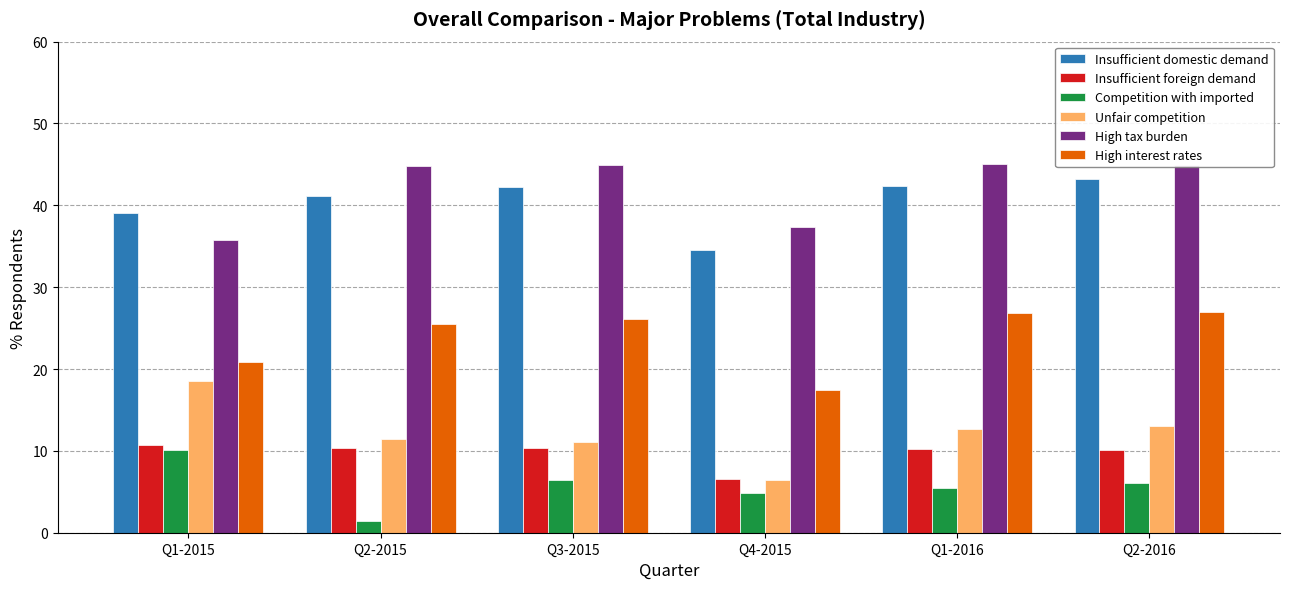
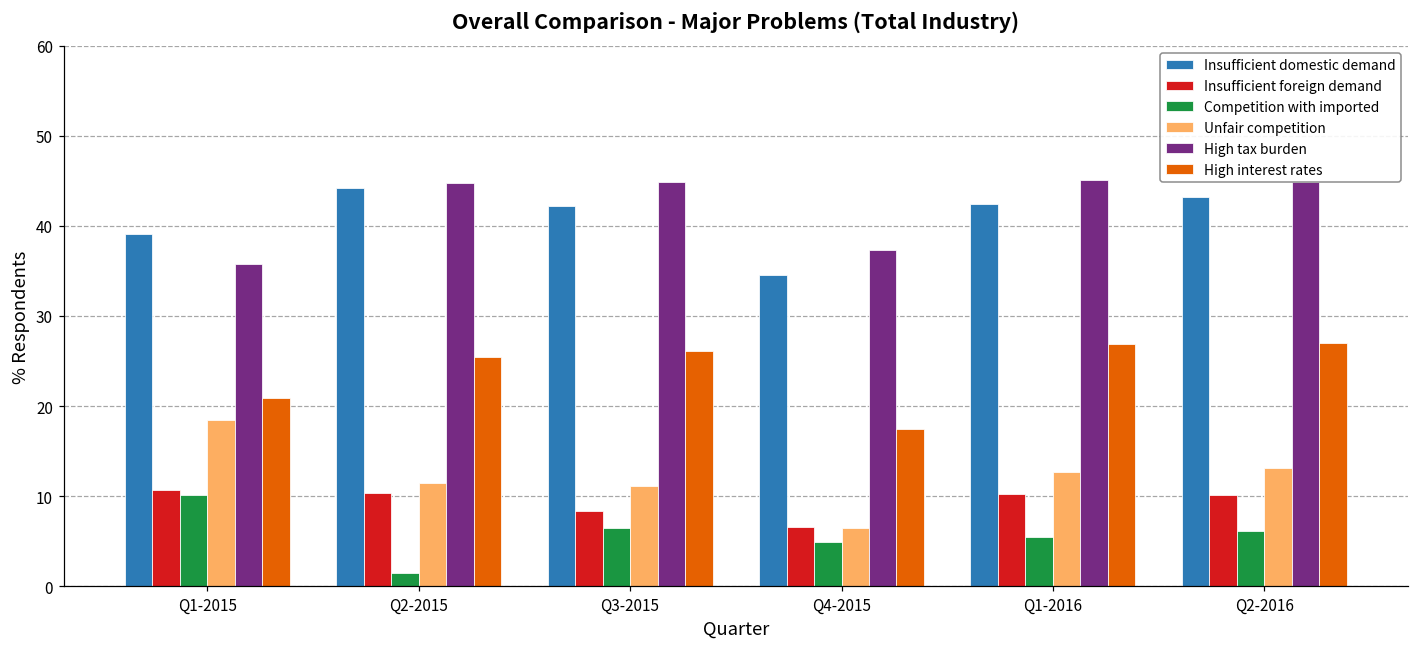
  {
    "Insufficient domestic demand": {
      "Q1-2015": 39,
-     "Q2-2015": 41,
+     "Q2-2015": 44,
      "Q3-2015": 42,
      "Q4-2015": 35,
      "Q1-2016": 42,
      "Q2-2016": 43
    },
    "Insufficient foreign demand": {
      "Q1-2015": 11,
      "Q2-2015": 10,
-     "Q3-2015": 10,
+     "Q3-2015": 8,
      "Q4-2015": 7,
      "Q1-2016": 10,
      "Q2-2016": 10
    },
    "Competition with imported": {
      "Q1-2015": 10,
      "Q2-2015": 1,
      "Q3-2015": 7,
      "Q4-2015": 5,
      "Q1-2016": 6,
      "Q2-2016": 6
    },
    "Unfair competition": {
      "Q1-2015": 19,
      "Q2-2015": 12,
      "Q3-2015": 11,
      "Q4-2015": 7,
      "Q1-2016": 13,
      "Q2-2016": 13
    },
    "High tax burden": {
      "Q1-2015": 36,
      "Q2-2015": 45,
      "Q3-2015": 45,
      "Q4-2015": 37,
      "Q1-2016": 45
    },
    "High interest rates": {
      "Q1-2015": 21,
      "Q2-2015": 26,
      "Q3-2015": 26,
      "Q4-2015": 17,
      "Q1-2016": 27,
      "Q2-2016": 27
    }
  }
